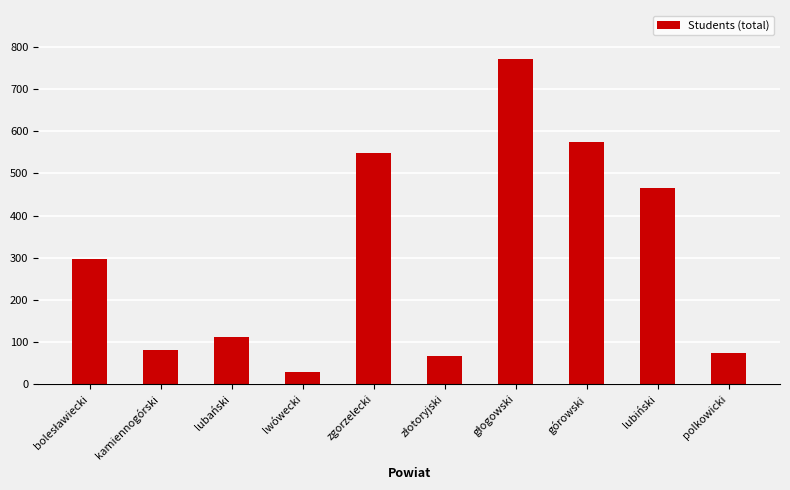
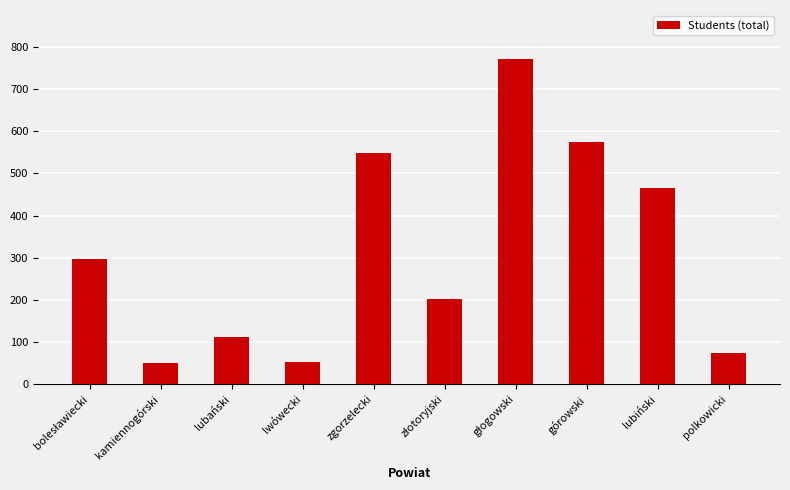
  {
    "bolesławiecki": 300,
-   "kamiennogórski": 80,
+   "kamiennogórski": 50,
    "lubański": 110,
-   "lwówecki": 30,
+   "lwówecki": 50,
    "zgorzelecki": 550,
-   "złotoryjski": 70,
+   "złotoryjski": 200,
    "głogowski": 770,
    "górowski": 570,
    "lubiński": 470,
    "polkowicki": 70
  }
